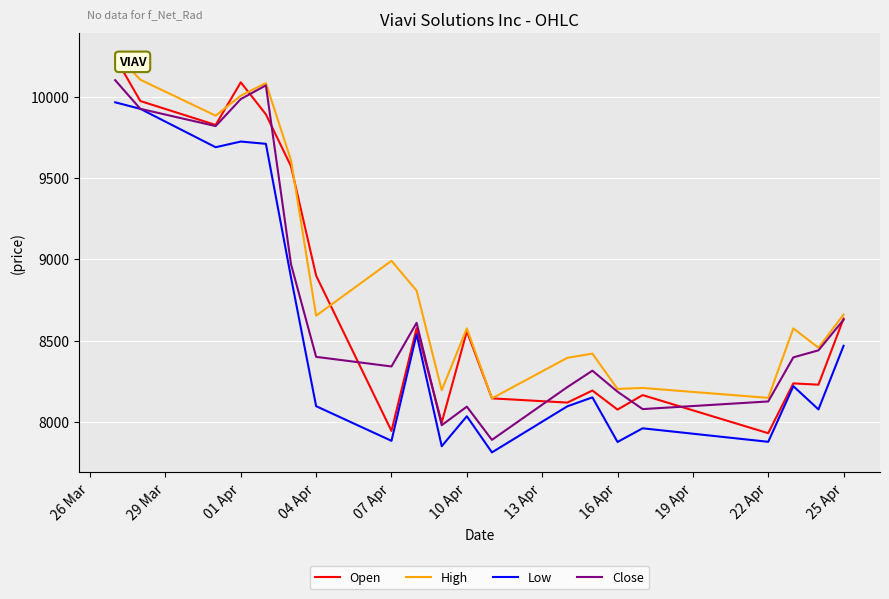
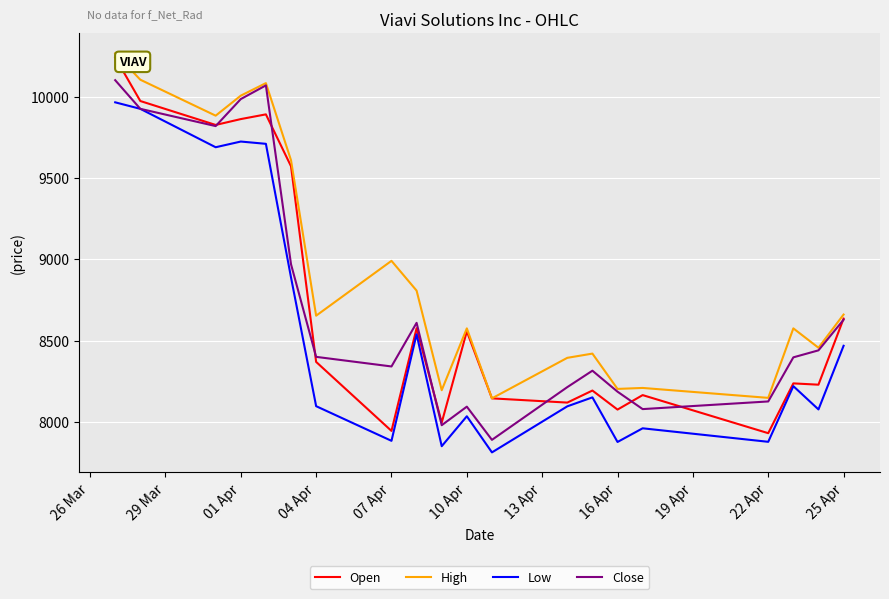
  {
    "Open": {
-     "01 Apr": 10090,
-     "04 Apr": 8900,
+     "01 Apr": 9860,
+     "04 Apr": 8370,
      "07 Apr": 7950,
      "10 Apr": 8560,
      "16 Apr": 8080,
      "22 Apr": 7930
    },
    "High": {
      "01 Apr": 10010,
      "04 Apr": 8650,
      "07 Apr": 8990,
      "10 Apr": 8580,
      "16 Apr": 8200,
      "22 Apr": 8150,
      "25 Apr": 8660
    },
    "Low": {
      "01 Apr": 9720,
      "04 Apr": 8100,
      "07 Apr": 7890,
      "10 Apr": 8040,
      "16 Apr": 7880,
      "22 Apr": 7880,
      "25 Apr": 8470
    },
    "Close": {
      "01 Apr": 9990,
      "04 Apr": 8400,
      "07 Apr": 8340,
      "10 Apr": 8100,
      "16 Apr": 8190,
      "22 Apr": 8130
    }
  }
